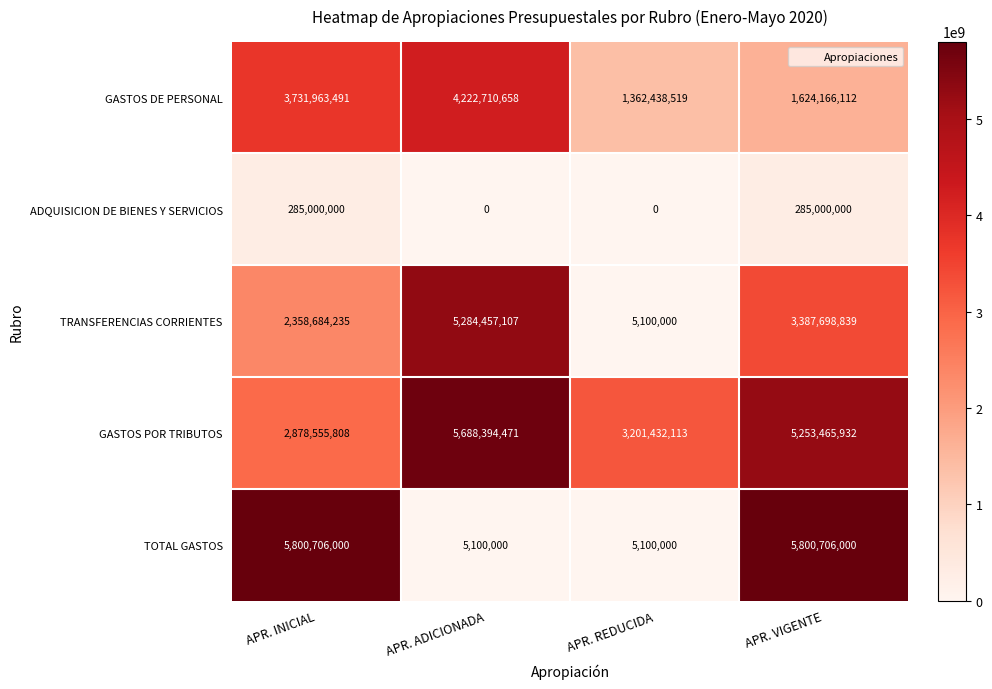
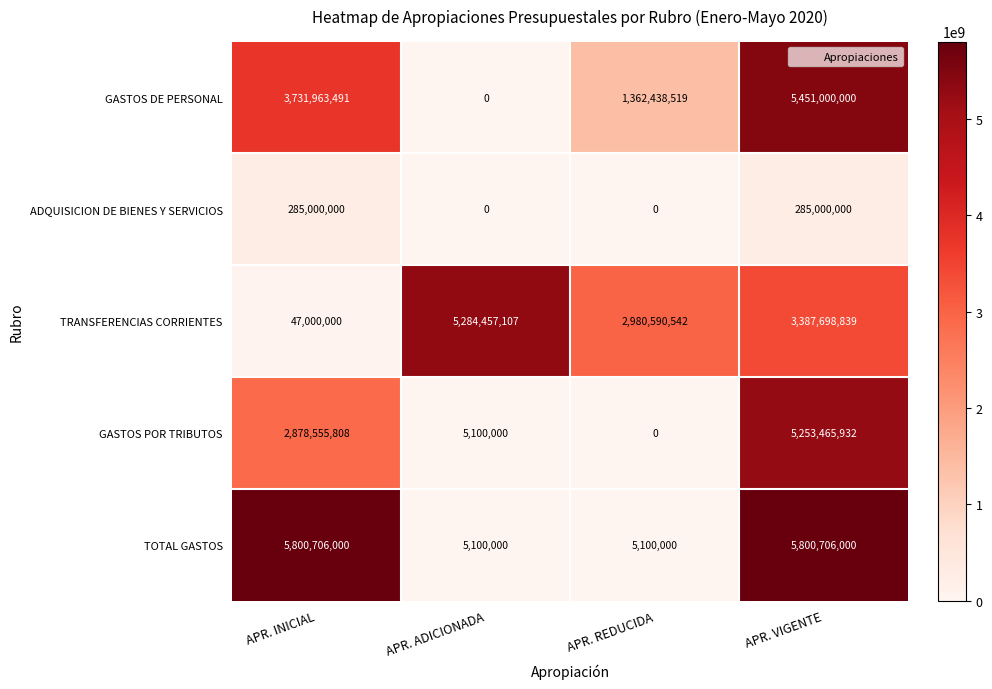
  {
    "GASTOS DE PERSONAL": {
      "APR. INICIAL": "3,731,963,491",
-     "APR. ADICIONADA": "4,222,710,658",
+     "APR. ADICIONADA": "0",
      "APR. REDUCIDA": "1,362,438,519",
-     "APR. VIGENTE": "1,624,166,112"
+     "APR. VIGENTE": "5,451,000,000"
    },
    "ADQUISICION DE BIENES Y SERVICIOS": {
      "APR. INICIAL": "285,000,000",
      "APR. ADICIONADA": "0",
      "APR. REDUCIDA": "0",
      "APR. VIGENTE": "285,000,000"
    },
    "TRANSFERENCIAS CORRIENTES": {
-     "APR. INICIAL": "2,358,684,235",
+     "APR. INICIAL": "47,000,000",
      "APR. ADICIONADA": "5,284,457,107",
-     "APR. REDUCIDA": "5,100,000",
+     "APR. REDUCIDA": "2,980,590,542",
      "APR. VIGENTE": "3,387,698,839"
    },
    "GASTOS POR TRIBUTOS": {
      "APR. INICIAL": "2,878,555,808",
-     "APR. ADICIONADA": "5,688,394,471",
-     "APR. REDUCIDA": "3,201,432,113",
+     "APR. ADICIONADA": "5,100,000",
+     "APR. REDUCIDA": "0",
      "APR. VIGENTE": "5,253,465,932"
    },
    "TOTAL GASTOS": {
      "APR. INICIAL": "5,800,706,000",
      "APR. ADICIONADA": "5,100,000",
      "APR. REDUCIDA": "5,100,000",
      "APR. VIGENTE": "5,800,706,000"
    }
  }
